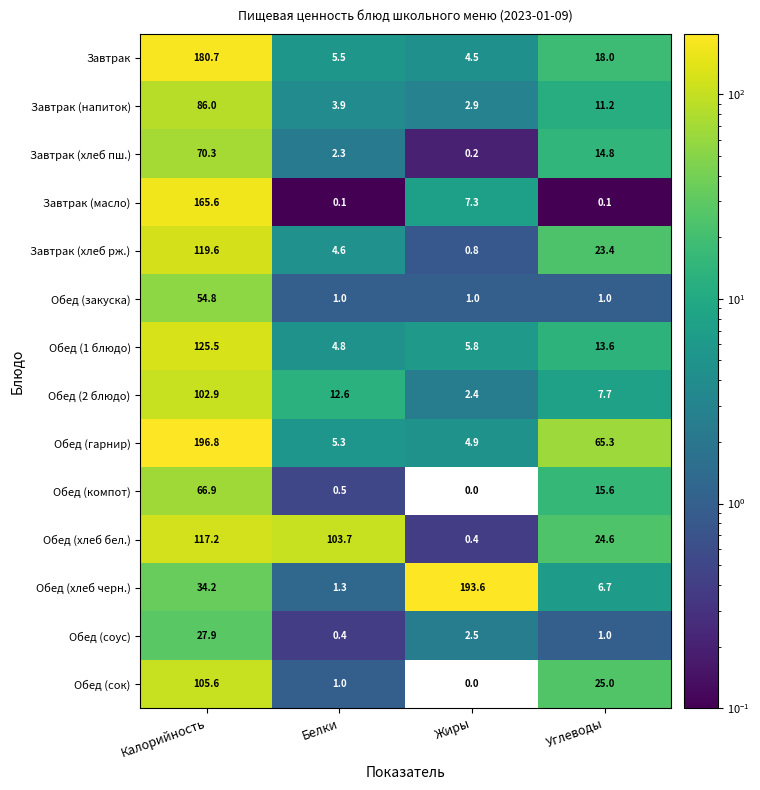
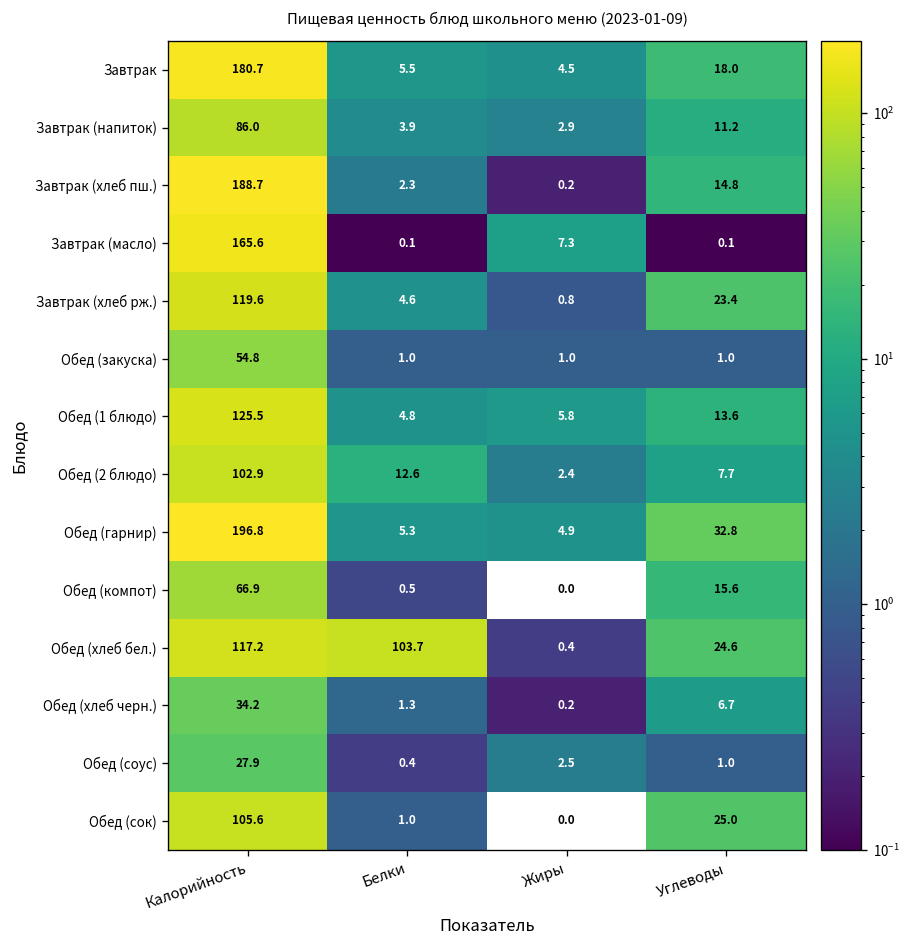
  {
    "Завтрак": {
      "Калорийность": 180.7,
      "Белки": 5.5,
      "Жиры": 4.5,
      "Углеводы": 18.0
    },
    "Завтрак (напиток)": {
      "Калорийность": 86.0,
      "Белки": 3.9,
      "Жиры": 2.9,
      "Углеводы": 11.2
    },
    "Завтрак (хлеб пш.)": {
-     "Калорийность": 70.3,
+     "Калорийность": 188.7,
      "Белки": 2.3,
      "Жиры": 0.2,
      "Углеводы": 14.8
    },
    "Завтрак (масло)": {
      "Калорийность": 165.6,
      "Белки": 0.1,
      "Жиры": 7.3,
      "Углеводы": 0.1
    },
    "Завтрак (хлеб рж.)": {
      "Калорийность": 119.6,
      "Белки": 4.6,
      "Жиры": 0.8,
      "Углеводы": 23.4
    },
    "Обед (закуска)": {
      "Калорийность": 54.8,
      "Белки": 1.0,
      "Жиры": 1.0,
      "Углеводы": 1.0
    },
    "Обед (1 блюдо)": {
      "Калорийность": 125.5,
      "Белки": 4.8,
      "Жиры": 5.8,
      "Углеводы": 13.6
    },
    "Обед (2 блюдо)": {
      "Калорийность": 102.9,
      "Белки": 12.6,
      "Жиры": 2.4,
      "Углеводы": 7.7
    },
    "Обед (гарнир)": {
      "Калорийность": 196.8,
      "Белки": 5.3,
      "Жиры": 4.9,
-     "Углеводы": 65.3
+     "Углеводы": 32.8
    },
    "Обед (компот)": {
      "Калорийность": 66.9,
      "Белки": 0.5,
      "Жиры": 0.0,
      "Углеводы": 15.6
    },
    "Обед (хлеб бел.)": {
      "Калорийность": 117.2,
      "Белки": 103.7,
      "Жиры": 0.4,
      "Углеводы": 24.6
    },
    "Обед (хлеб черн.)": {
      "Калорийность": 34.2,
      "Белки": 1.3,
-     "Жиры": 193.6,
+     "Жиры": 0.2,
      "Углеводы": 6.7
    },
    "Обед (соус)": {
      "Калорийность": 27.9,
      "Белки": 0.4,
      "Жиры": 2.5,
      "Углеводы": 1.0
    },
    "Обед (сок)": {
      "Калорийность": 105.6,
      "Белки": 1.0,
      "Жиры": 0.0,
      "Углеводы": 25.0
    }
  }
